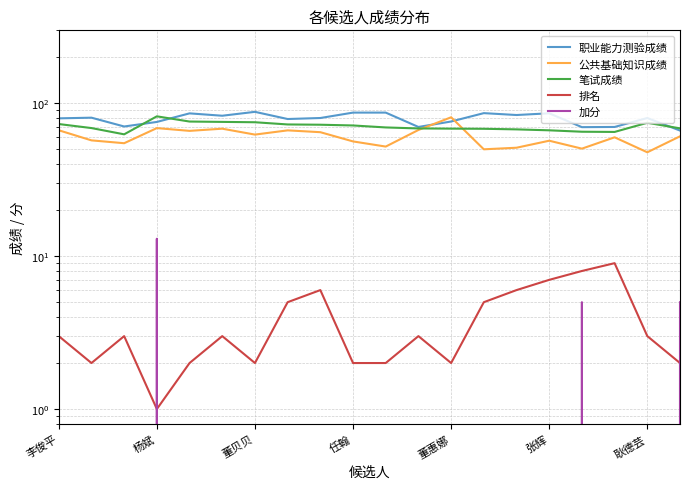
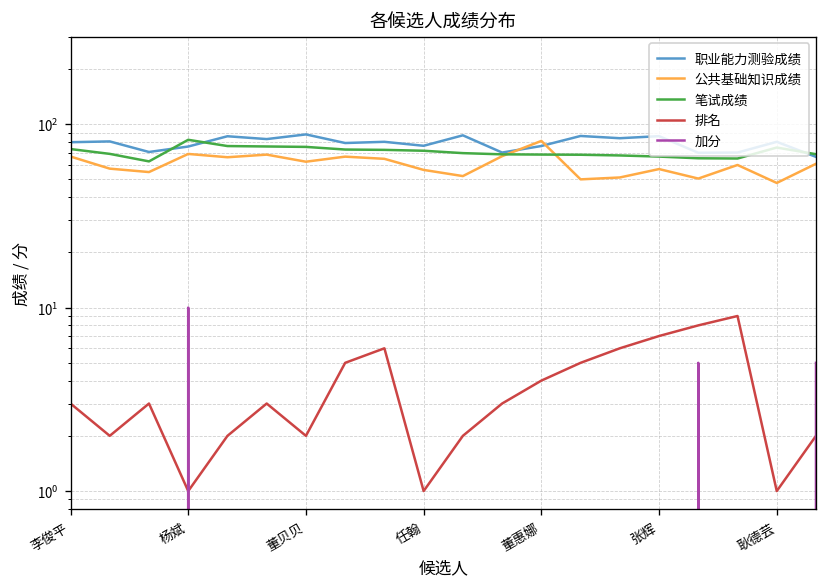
  {
    "职业能力测验成绩": {
      "李俊平": 80,
      "杨斌": 80,
      "董贝贝": 90,
-     "任翰": 90,
+     "任翰": 80,
      "董惠娜": 80
    },
    "公共基础知识成绩": {
      "李俊平": 70,
      "杨斌": 70,
      "董贝贝": 62,
      "任翰": 56,
      "董惠娜": 80,
      "张辉": 57,
      "耿德芸": 48
    },
    "笔试成绩": {
      "李俊平": 70,
      "杨斌": 80,
      "董贝贝": 80,
      "任翰": 70,
      "董惠娜": 70,
      "张辉": 70
    },
    "排名": {
      "李俊平": 3,
      "杨斌": 1,
      "董贝贝": 2,
-     "任翰": 2,
-     "董惠娜": 2,
+     "任翰": 1,
+     "董惠娜": 4,
      "张辉": 7,
-     "耿德芸": 3
+     "耿德芸": 1
    },
    "加分": {
-     "杨斌": 13
+     "杨斌": 10
    }
  }
